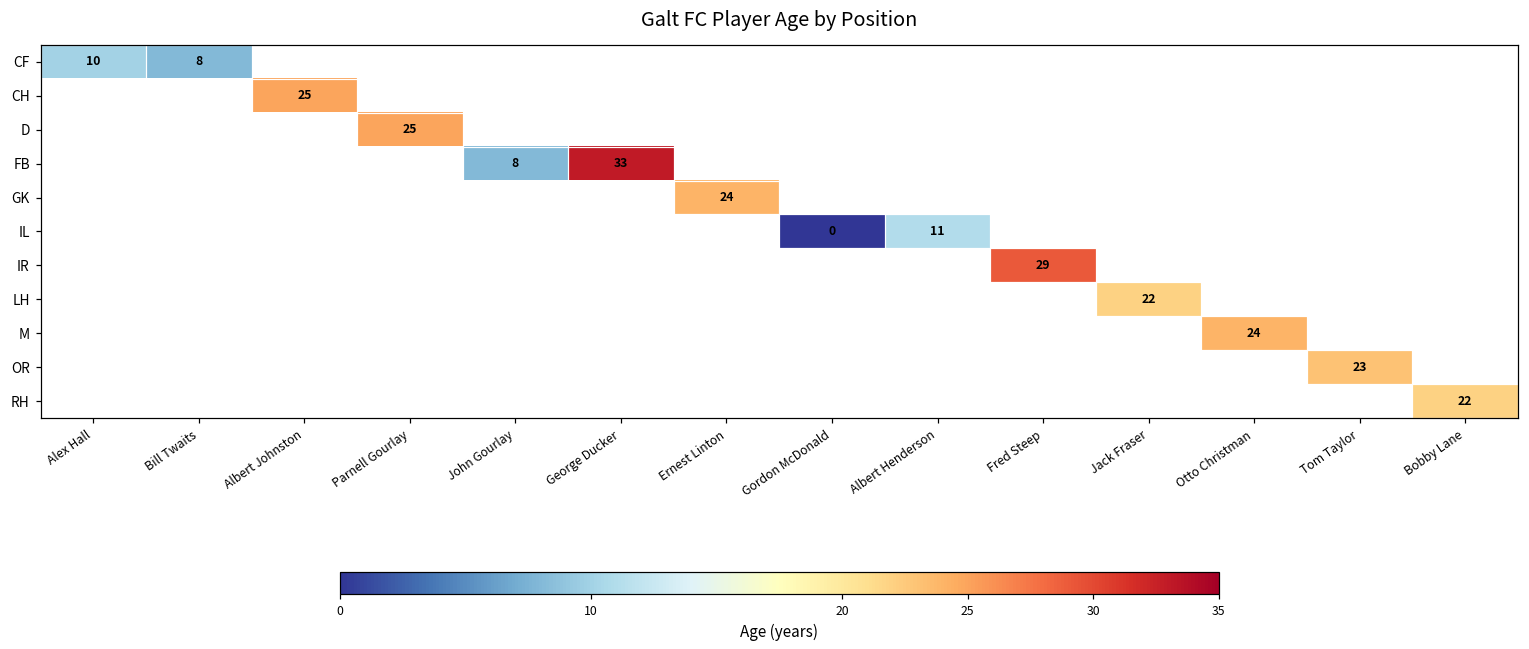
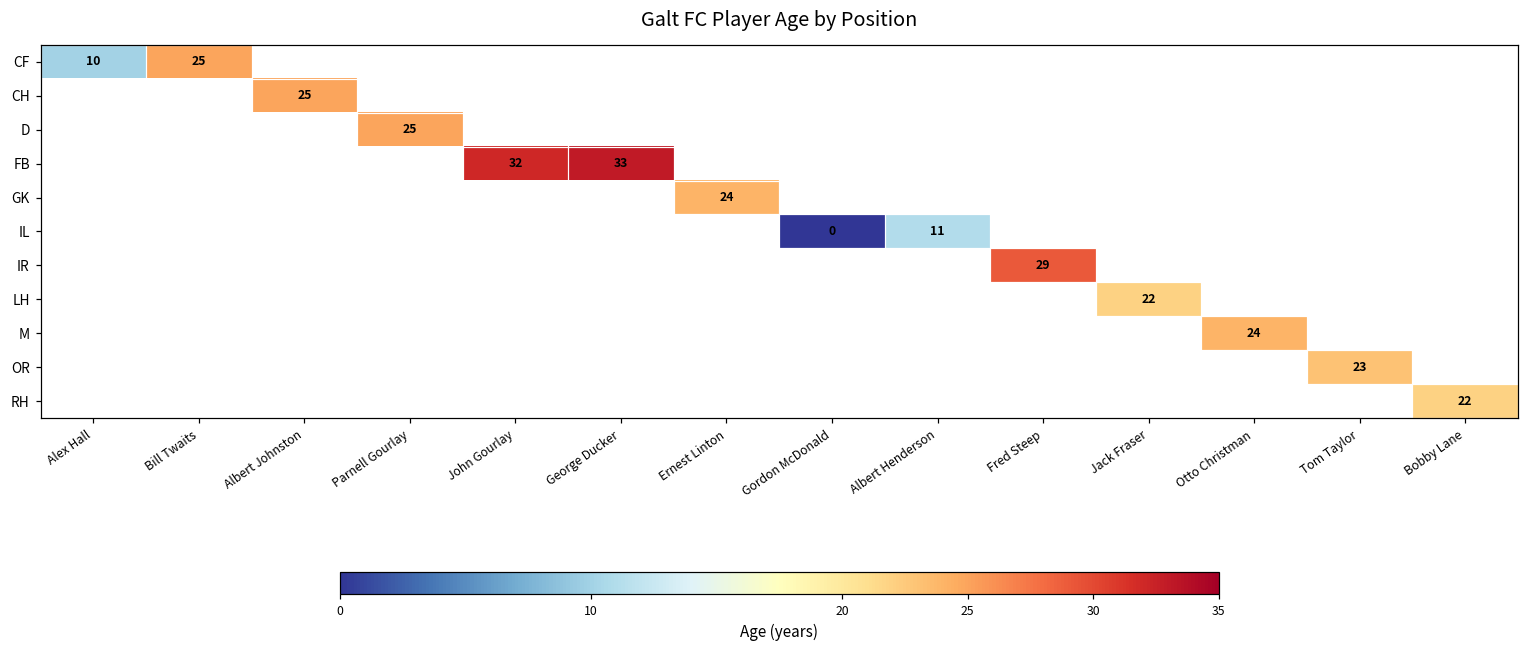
  {
    "CF": {
      "Alex Hall": 10,
-     "Bill Twaits": 8
+     "Bill Twaits": 25
    },
    "CH": {
      "Albert Johnston": 25
    },
    "D": {
      "Parnell Gourlay": 25
    },
    "FB": {
-     "John Gourlay": 8,
+     "John Gourlay": 32,
      "George Ducker": 33
    },
    "GK": {
      "Ernest Linton": 24
    },
    "IL": {
      "Gordon McDonald": 0,
      "Albert Henderson": 11
    },
    "IR": {
      "Fred Steep": 29
    },
    "LH": {
      "Jack Fraser": 22
    },
    "M": {
      "Otto Christman": 24
    },
    "OR": {
      "Tom Taylor": 23
    },
    "RH": {
      "Bobby Lane": 22
    }
  }
